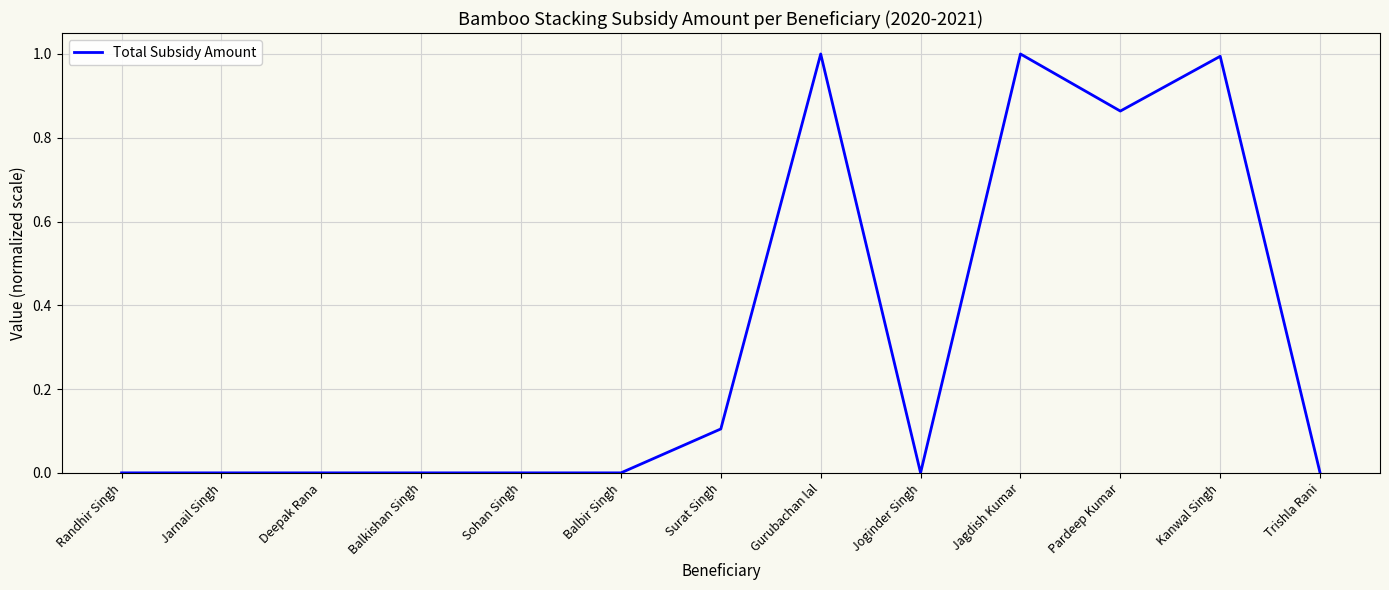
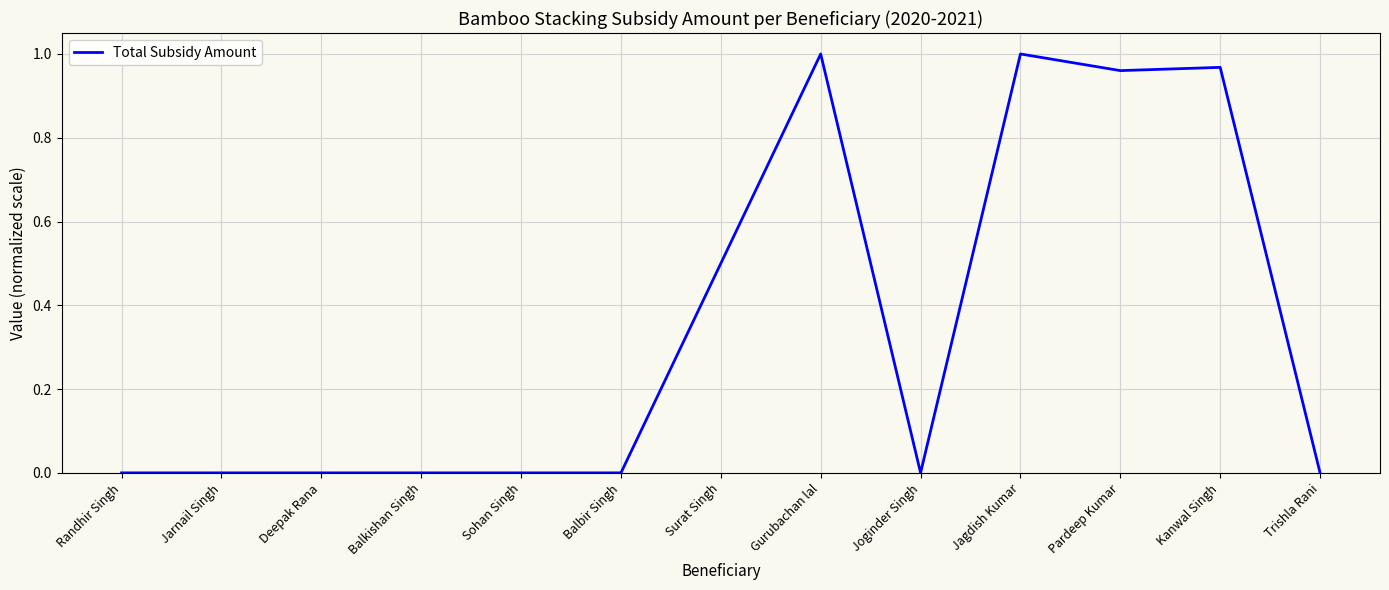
  {
    "Randhir Singh": 0.00,
    "Jarnail Singh": 0.00,
    "Deepak Rana": 0.00,
    "Balkishan Singh": 0.00,
    "Sohan Singh": 0.00,
    "Balbir Singh": 0.00,
-   "Surat Singh": 0.10,
+   "Surat Singh": 0.50,
    "Gurubachan lal": 1.00,
    "Joginder Singh": 0.00,
    "Jagdish Kumar": 1.00,
-   "Pardeep Kumar": 0.86,
-   "Kanwal Singh": 0.99,
+   "Pardeep Kumar": 0.96,
+   "Kanwal Singh": 0.97,
    "Trishla Rani": 0.00
  }
